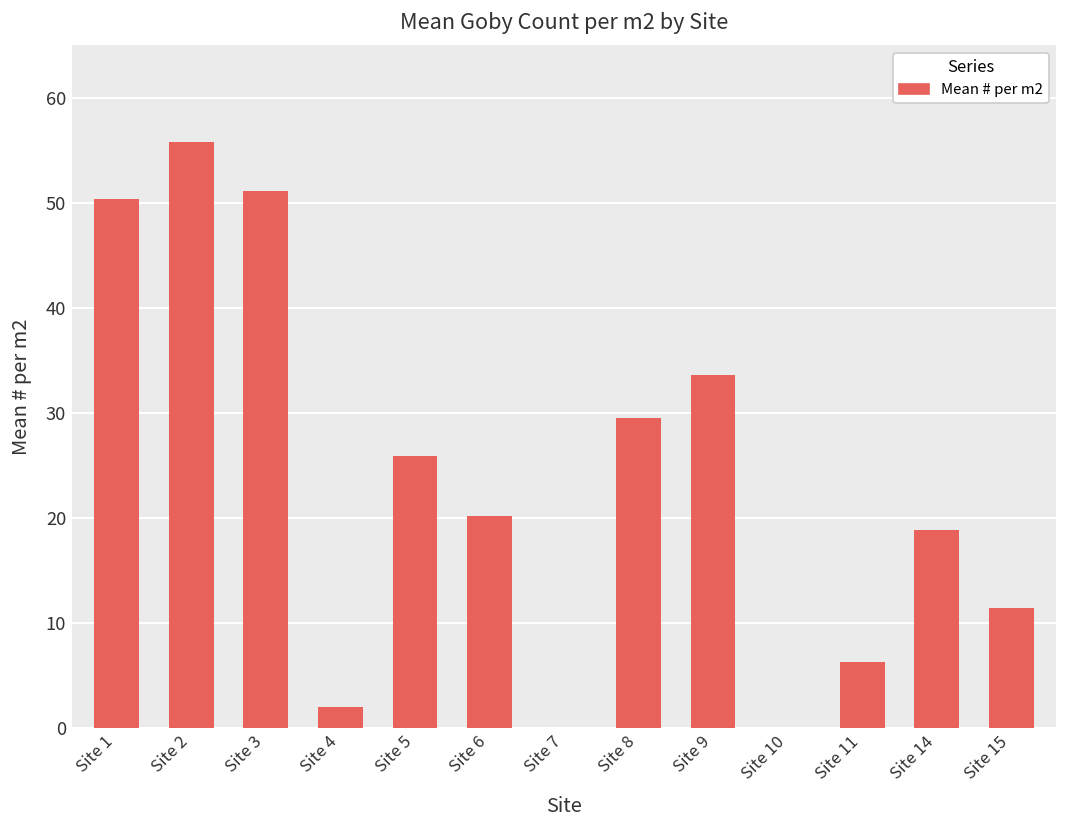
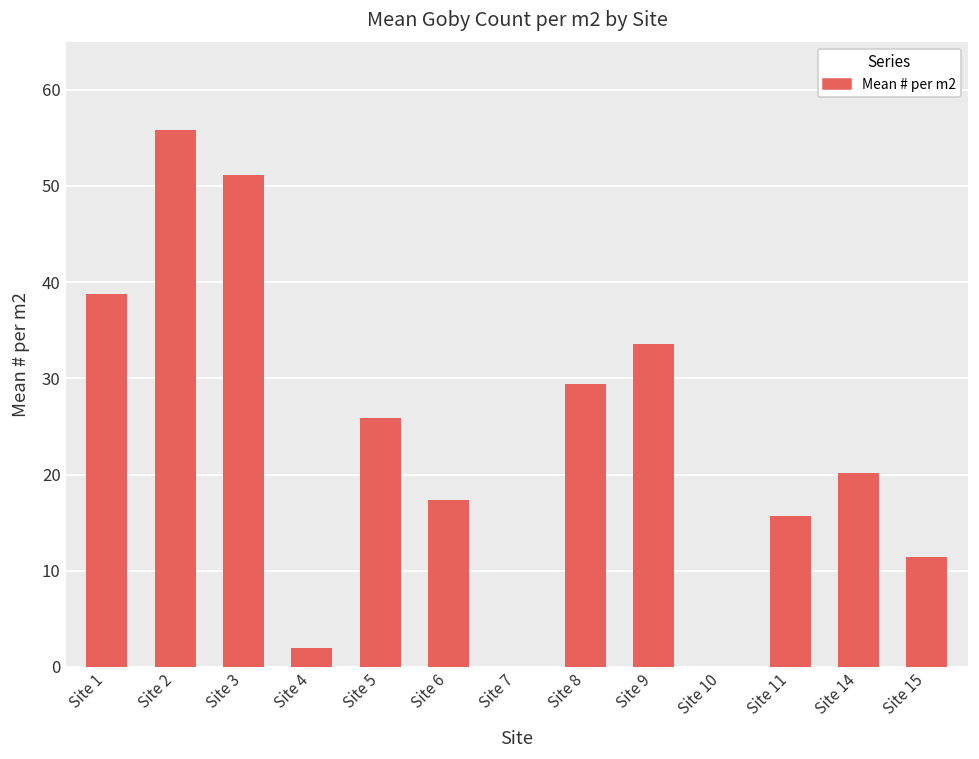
  {
-   "Site 1": 50,
+   "Site 1": 39,
    "Site 2": 56,
    "Site 3": 51,
    "Site 4": 2,
    "Site 5": 26,
-   "Site 6": 20,
+   "Site 6": 17,
    "Site 7": 0,
    "Site 8": 29,
    "Site 9": 34,
    "Site 10": 0,
-   "Site 11": 6,
-   "Site 14": 19,
+   "Site 11": 16,
+   "Site 14": 20,
    "Site 15": 11
  }
